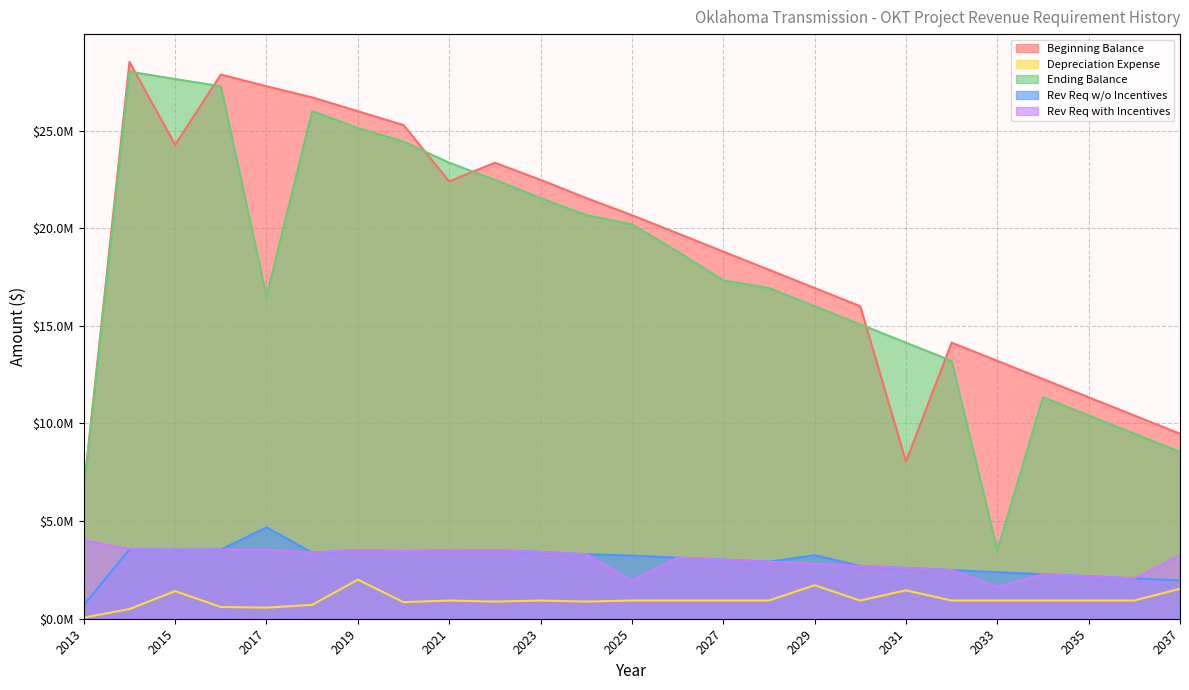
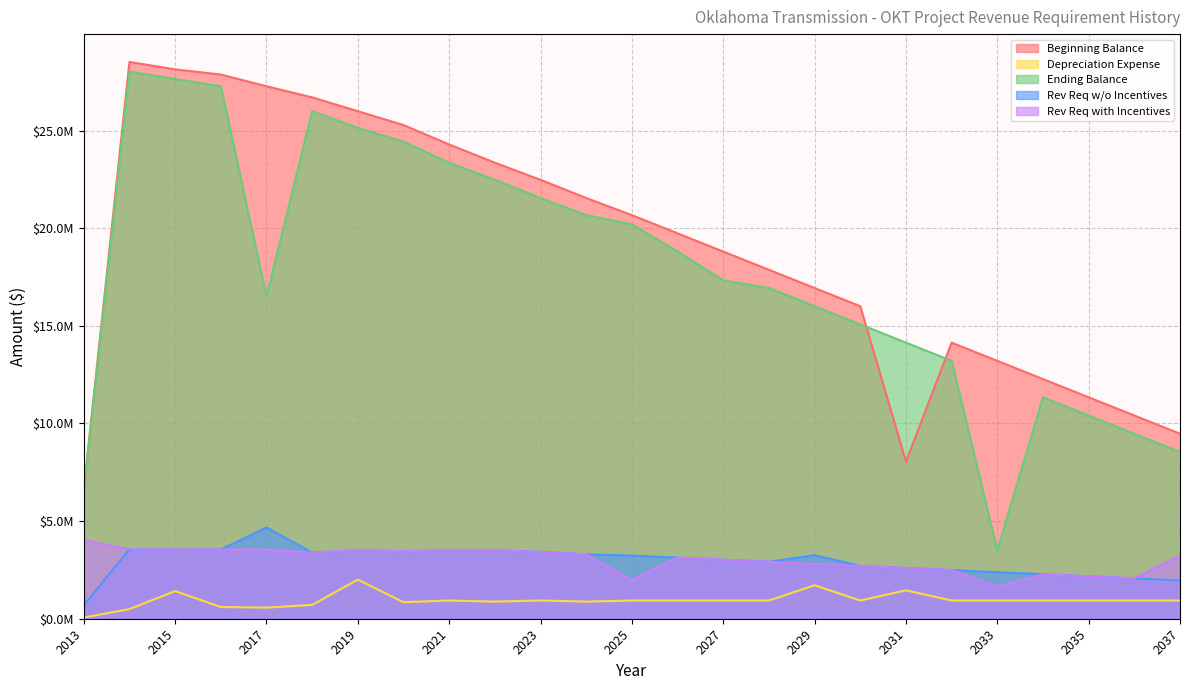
  {
    "Beginning Balance": {
-     "2015": "$24300000",
+     "2015": "$28100000",
      "2017": "$27300000",
      "2019": "$26000000",
-     "2021": "$22400000",
+     "2021": "$24300000",
      "2023": "$22500000",
      "2025": "$20700000",
      "2027": "$18800000",
      "2029": "$16900000",
      "2031": "$8000000",
      "2033": "$13200000",
      "2035": "$11300000",
      "2037": "$9500000"
    },
    "Depreciation Expense": {
      "2013": "$100000",
      "2015": "$1400000",
      "2017": "$600000",
      "2019": "$2000000",
      "2021": "$900000",
      "2023": "$900000",
      "2025": "$900000",
      "2027": "$900000",
      "2029": "$1700000",
      "2031": "$1500000",
      "2033": "$900000",
      "2035": "$900000",
-     "2037": "$1500000"
+     "2037": "$900000"
    },
    "Ending Balance": {
      "2015": "$27600000",
      "2017": "$16500000",
      "2019": "$25100000",
      "2021": "$23400000",
      "2023": "$21500000",
      "2025": "$20200000",
      "2027": "$17300000",
      "2029": "$16000000",
      "2031": "$14100000",
      "2033": "$3500000",
      "2035": "$10400000",
      "2037": "$8500000"
    },
    "Rev Req w/o Incentives": {
      "2013": "$700000",
      "2017": "$4700000",
      "2025": "$3200000",
      "2029": "$3300000",
      "2033": "$2400000",
      "2037": "$2000000"
    },
    "Rev Req with Incentives": {
      "2013": "$4000000",
      "2017": "$3500000",
      "2025": "$2000000",
      "2029": "$2800000",
      "2033": "$1600000",
      "2037": "$3200000"
    }
  }
